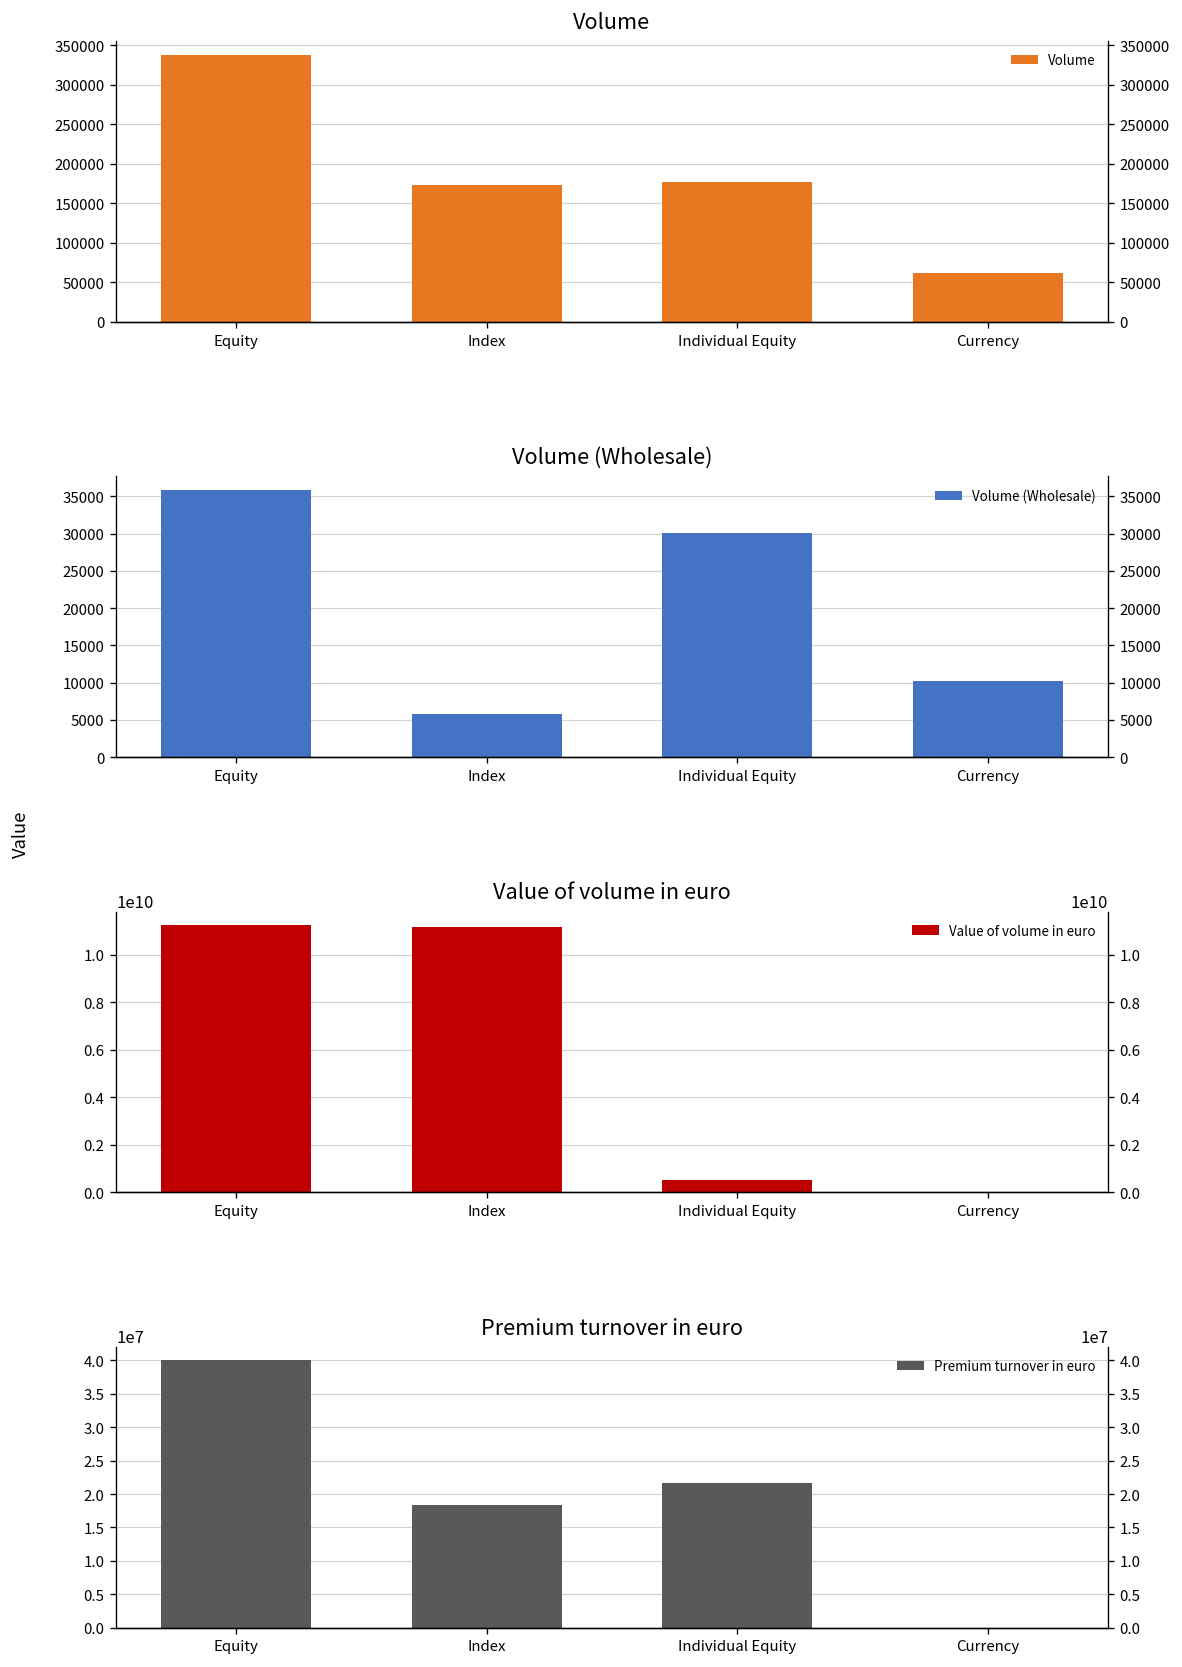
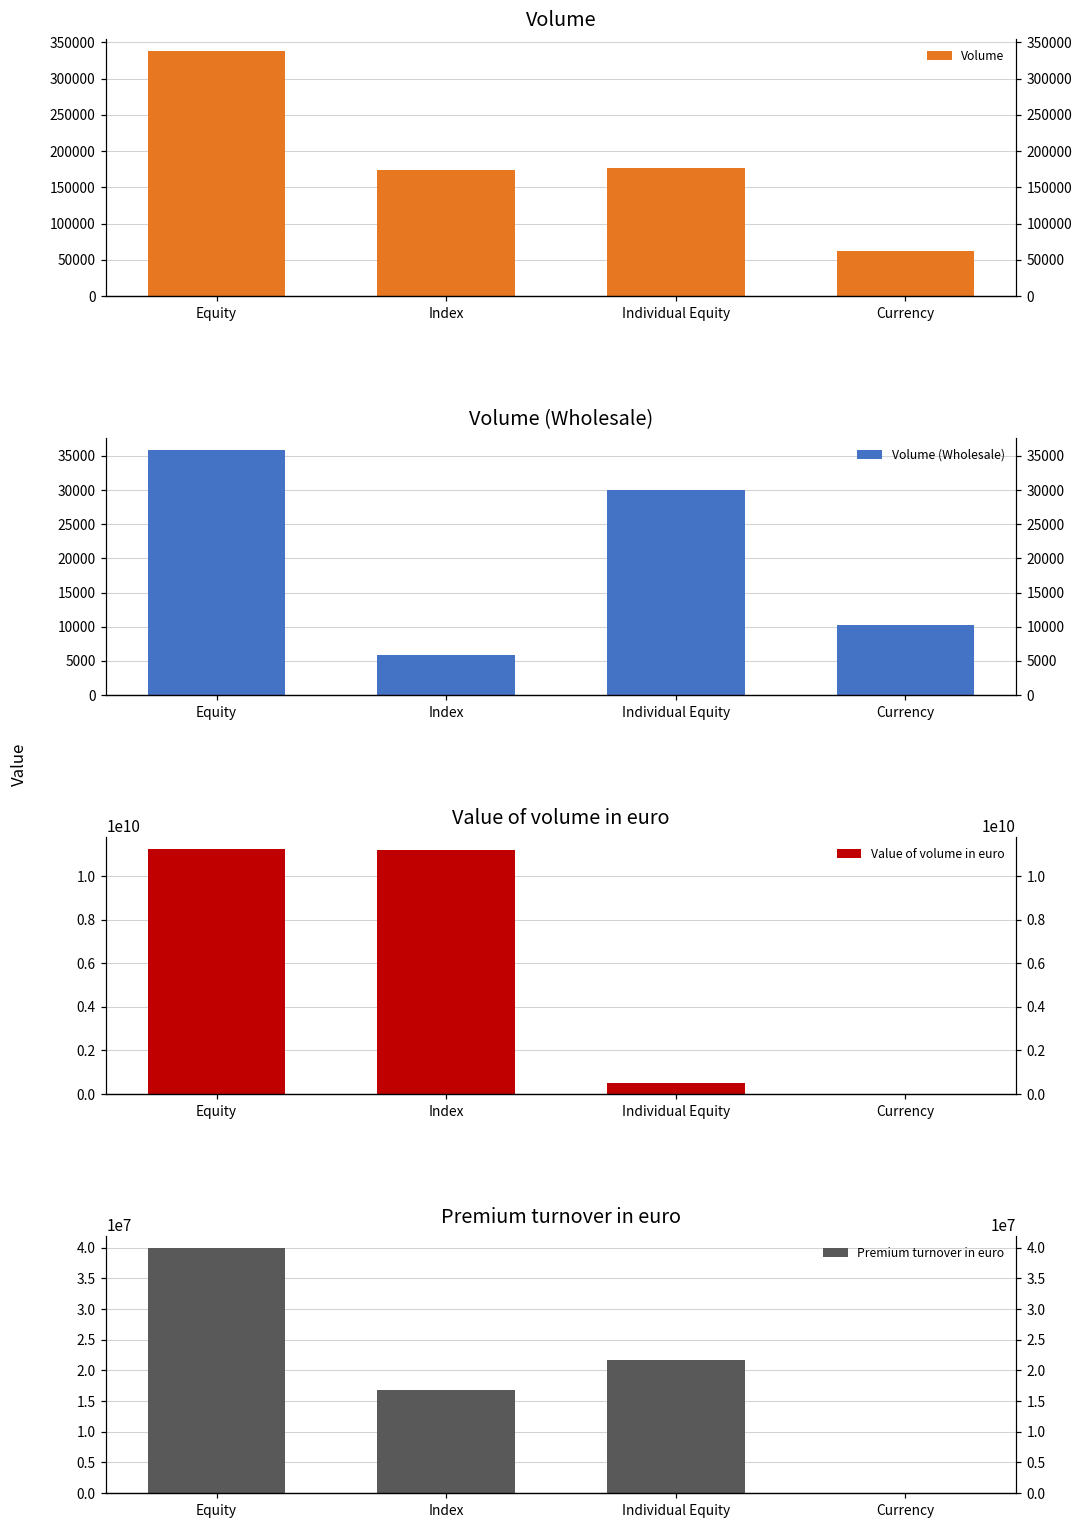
  {
    "Volume": {
      "Equity": 340000,
      "Index": 170000,
      "Individual Equity": 180000,
      "Currency": 60000
    },
    "Volume (Wholesale)": {
      "Equity": 36000,
      "Index": 6000,
      "Individual Equity": 30000,
      "Currency": 10000
    },
    "Value of volume in euro": {
      "Equity": 11300000000,
      "Index": 11200000000,
      "Individual Equity": 500000000,
      "Currency": 0
    },
    "Premium turnover in euro": {
      "Equity": 40000000,
-     "Index": 18000000,
+     "Index": 17000000,
      "Individual Equity": 22000000,
      "Currency": 0
    }
  }
